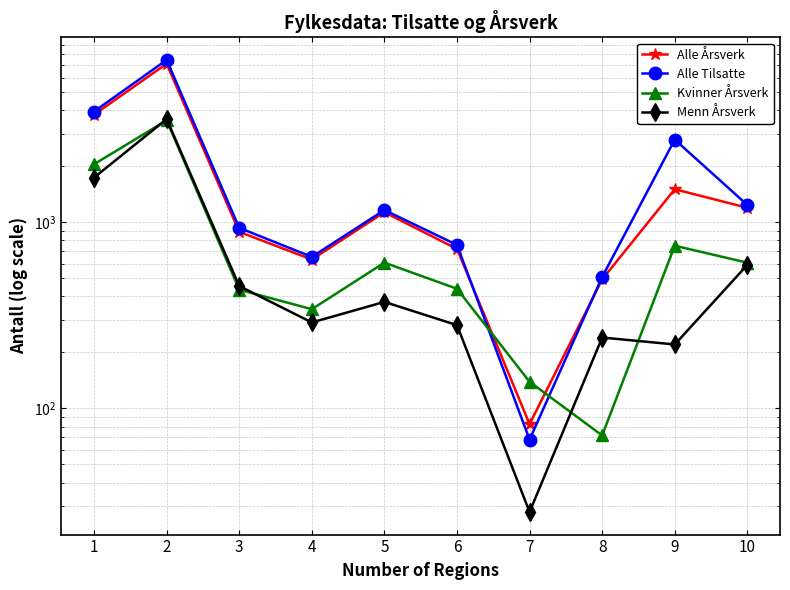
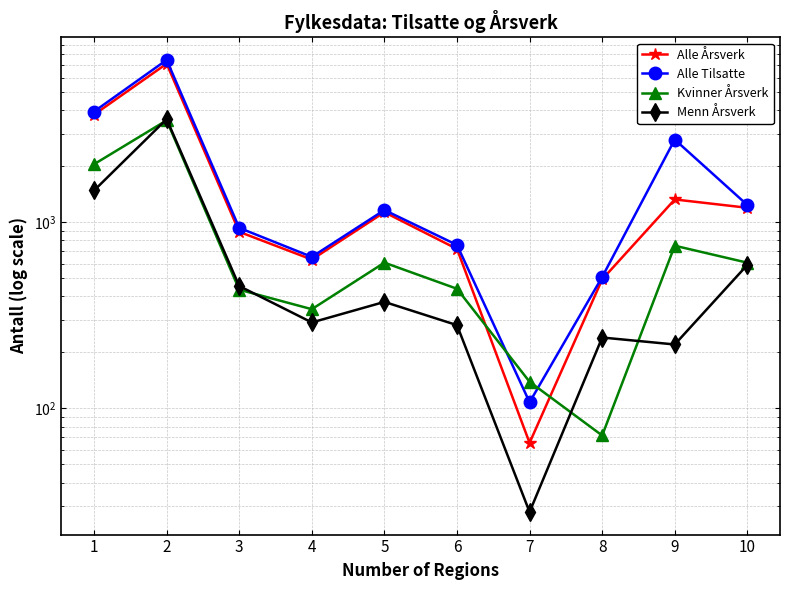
  {
    "Alle Årsverk": {
      "1": 3800,
      "2": 7100,
      "3": 900,
      "4": 630,
      "6": 720,
-     "7": 80,
-     "9": 1500,
+     "7": 65,
+     "9": 1300,
      "10": 1200
    },
    "Alle Tilsatte": {
      "1": 3900,
      "2": 7500,
      "3": 900,
      "4": 650,
      "6": 760,
-     "7": 68,
+     "7": 110,
      "9": 2800,
      "10": 1200
    },
    "Kvinner Årsverk": {
      "1": 2100,
      "3": 440,
      "4": 340,
      "5": 610,
      "6": 440,
      "7": 140,
      "8": 72,
      "9": 750
    },
    "Menn Årsverk": {
-     "1": 1700,
+     "1": 1500,
      "3": 460,
      "4": 290,
      "5": 370,
      "6": 280,
      "7": 28,
      "8": 240,
      "9": 220
    }
  }
